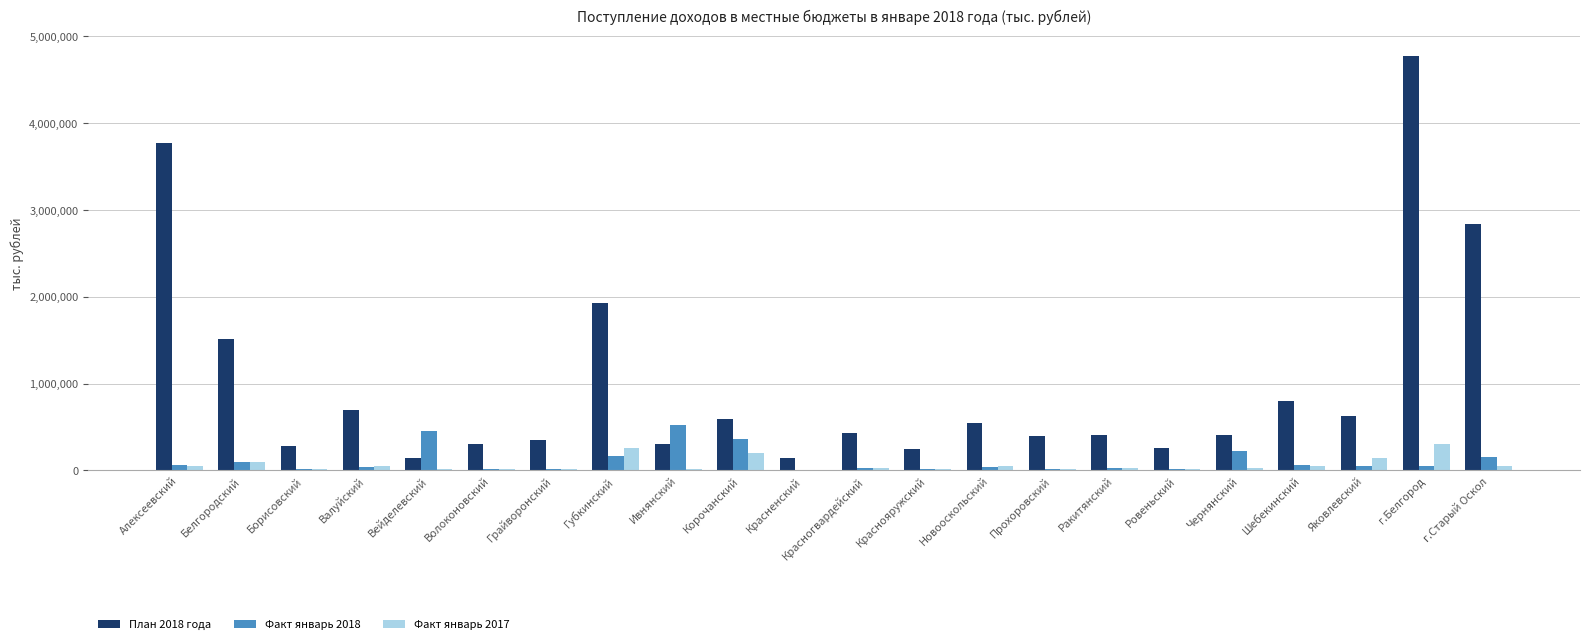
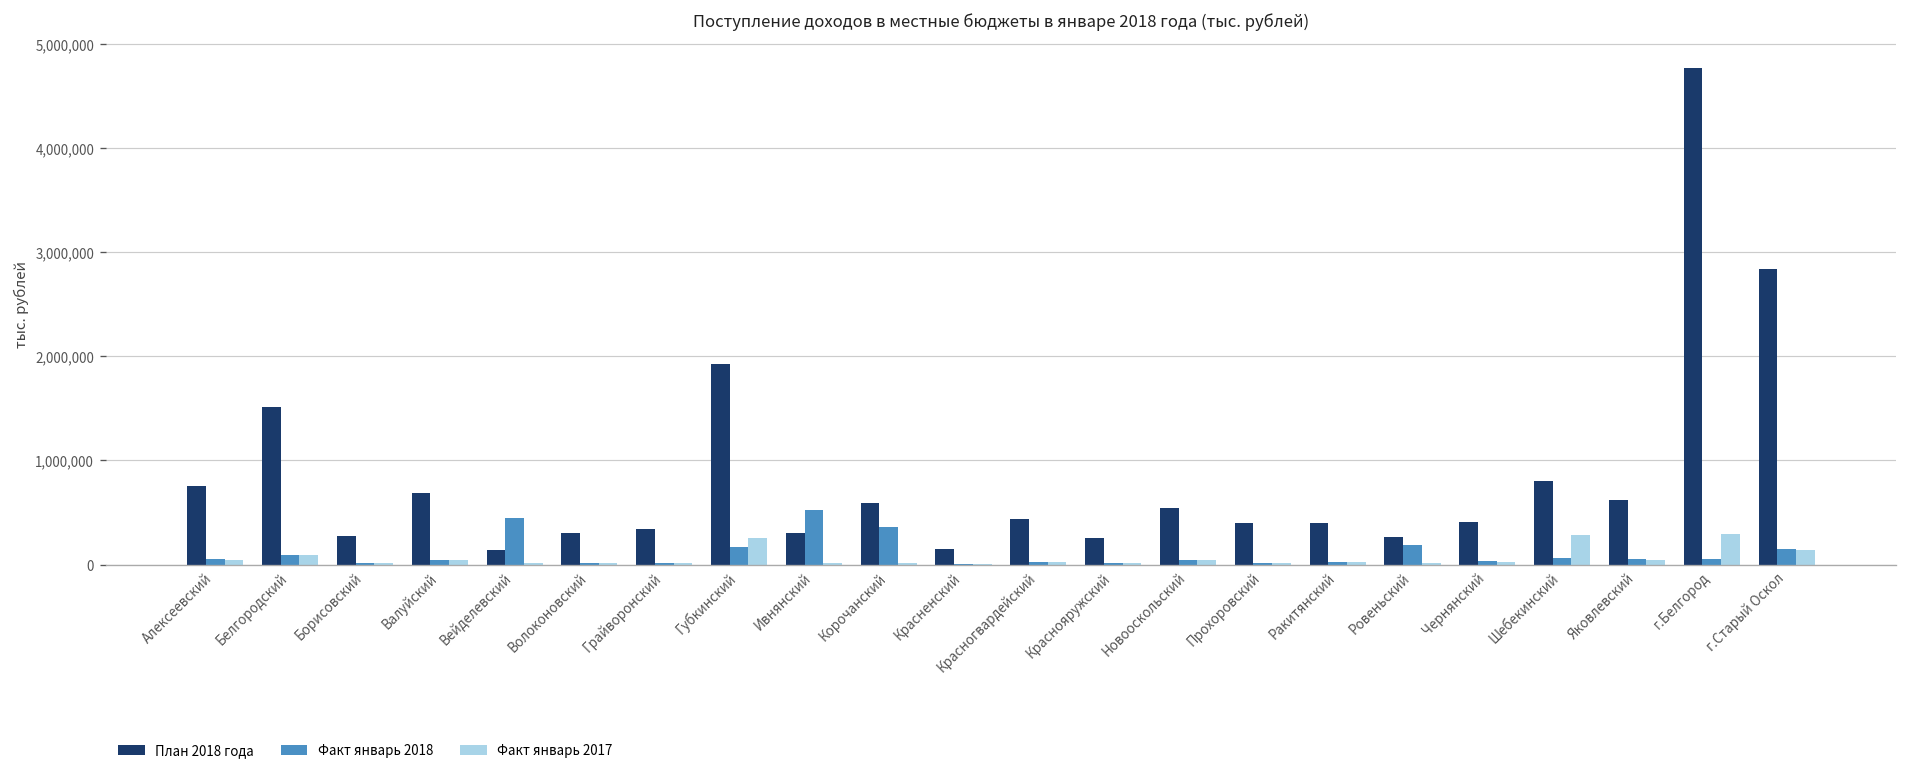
  {
    "План 2018 года": {
-     "Алексеевский": "3,800,000",
+     "Алексеевский": "800,000",
      "Белгородский": "1,500,000",
      "Борисовский": "300,000",
      "Валуйский": "700,000",
      "Вейделевский": "100,000",
      "Волоконовский": "300,000",
      "Грайворонский": "300,000",
      "Губкинский": "1,900,000",
      "Ивнянский": "300,000",
      "Корочанский": "600,000",
      "Красненский": "100,000",
      "Красногвардейский": "400,000",
      "Краснояружский": "300,000",
      "Новооскольский": "500,000",
      "Прохоровский": "400,000",
      "Ракитянский": "400,000",
      "Ровеньский": "300,000",
      "Чернянский": "400,000",
      "Шебекинский": "800,000",
      "Яковлевский": "600,000",
      "г.Белгород": "4,800,000",
      "г.Старый Оскол": "2,800,000"
    },
    "Факт январь 2018": {
      "Алексеевский": "100,000",
      "Белгородский": "100,000",
      "Валуйский": "0",
      "Вейделевский": "400,000",
      "Губкинский": "200,000",
      "Ивнянский": "500,000",
      "Корочанский": "400,000",
      "Новооскольский": "0",
-     "Ровеньский": "0",
-     "Чернянский": "200,000",
+     "Ровеньский": "200,000",
+     "Чернянский": "0",
      "Шебекинский": "100,000",
      "Яковлевский": "100,000",
      "г.Белгород": "100,000",
      "г.Старый Оскол": "200,000"
    },
    "Факт январь 2017": {
      "Алексеевский": "0",
      "Белгородский": "100,000",
      "Валуйский": "0",
      "Губкинский": "300,000",
-     "Корочанский": "200,000",
+     "Корочанский": "0",
      "Новооскольский": "0",
-     "Шебекинский": "0",
-     "Яковлевский": "100,000",
+     "Шебекинский": "300,000",
+     "Яковлевский": "0",
      "г.Белгород": "300,000",
-     "г.Старый Оскол": "0"
+     "г.Старый Оскол": "100,000"
    }
  }
